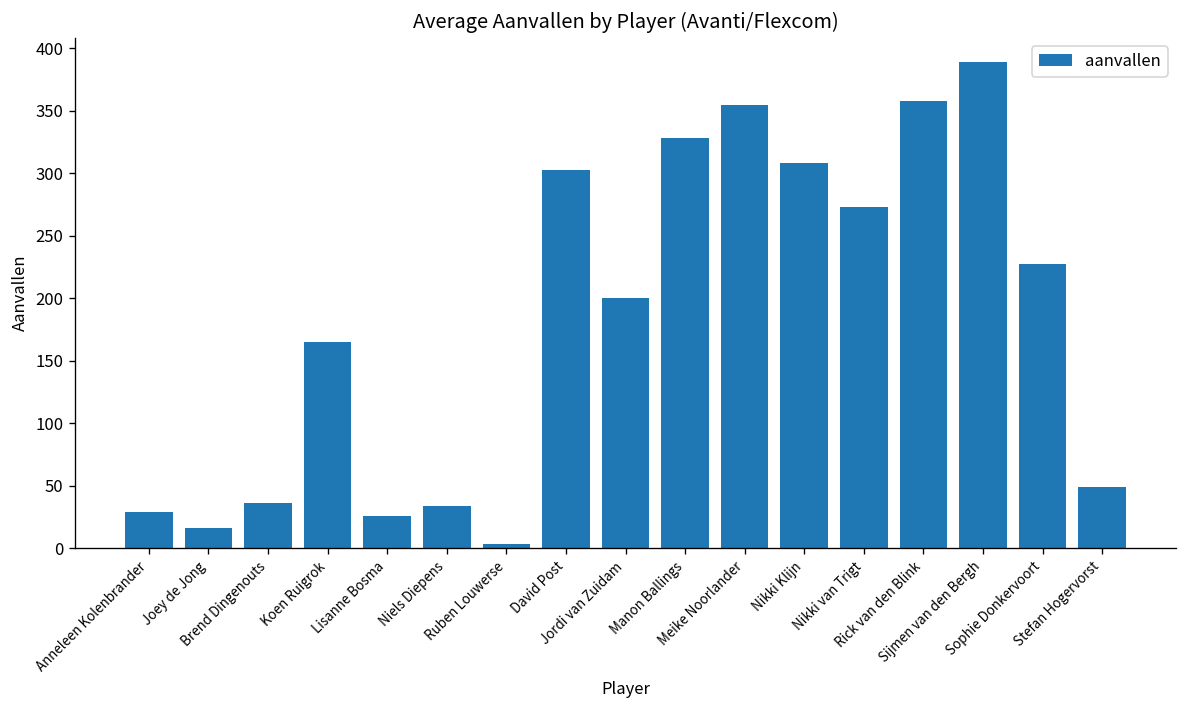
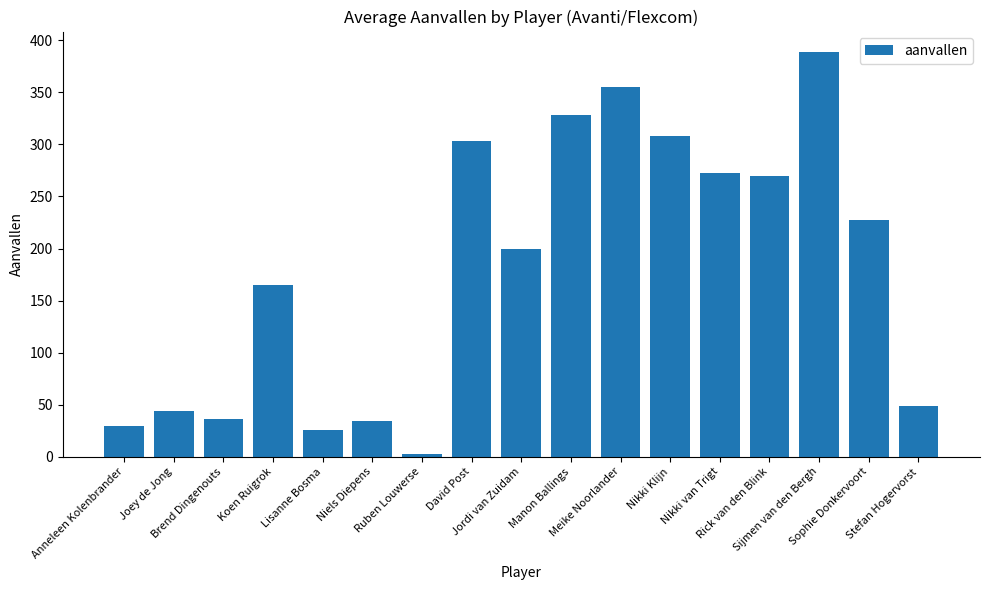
  {
    "Anneleen Kolenbrander": 29,
-   "Joey de Jong": 16,
+   "Joey de Jong": 44,
    "Brend Dingenouts": 36,
    "Koen Ruigrok": 165,
    "Lisanne Bosma": 26,
    "Niels Diepens": 34,
    "Ruben Louwerse": 3,
    "David Post": 303,
    "Jordi van Zuidam": 200,
    "Manon Ballings": 328,
    "Meike Noorlander": 355,
    "Nikki Klijn": 308,
    "Nikki van Trigt": 273,
-   "Rick van den Blink": 358,
+   "Rick van den Blink": 270,
    "Sijmen van den Bergh": 389,
    "Sophie Donkervoort": 227,
    "Stefan Hogervorst": 49
  }
